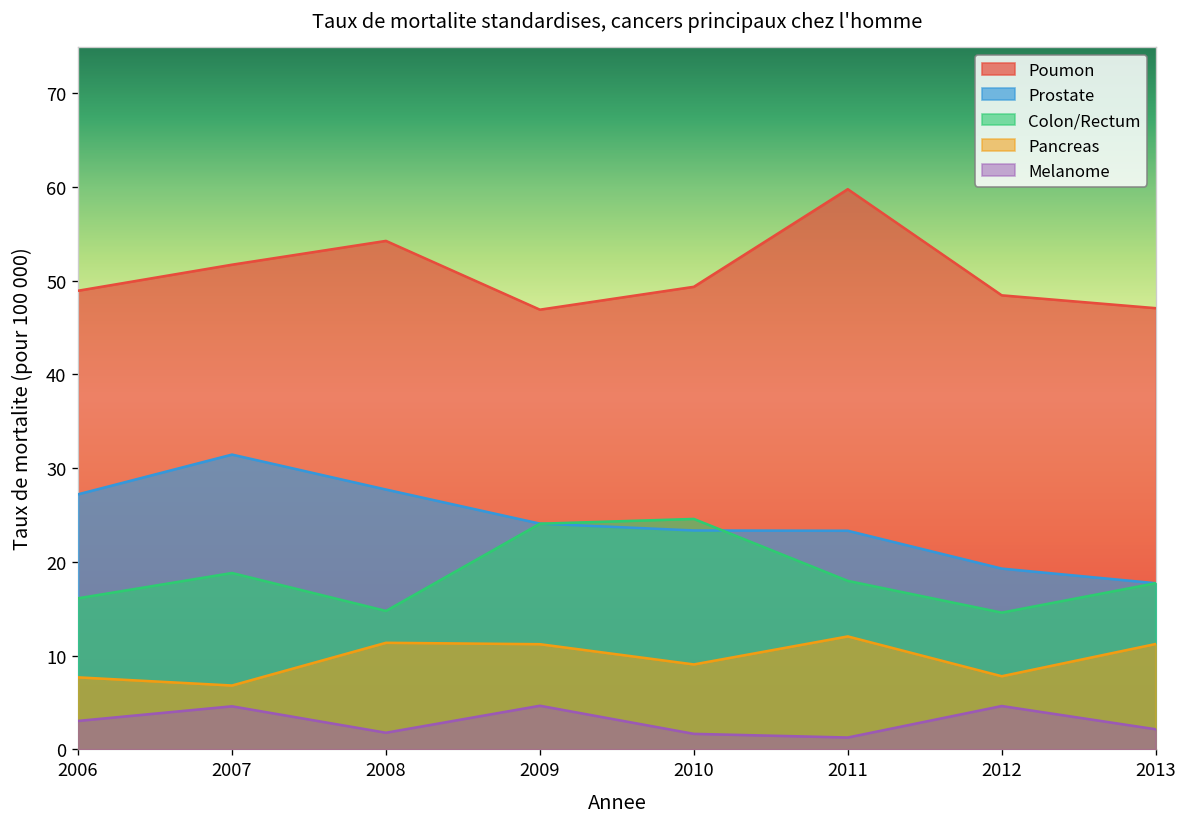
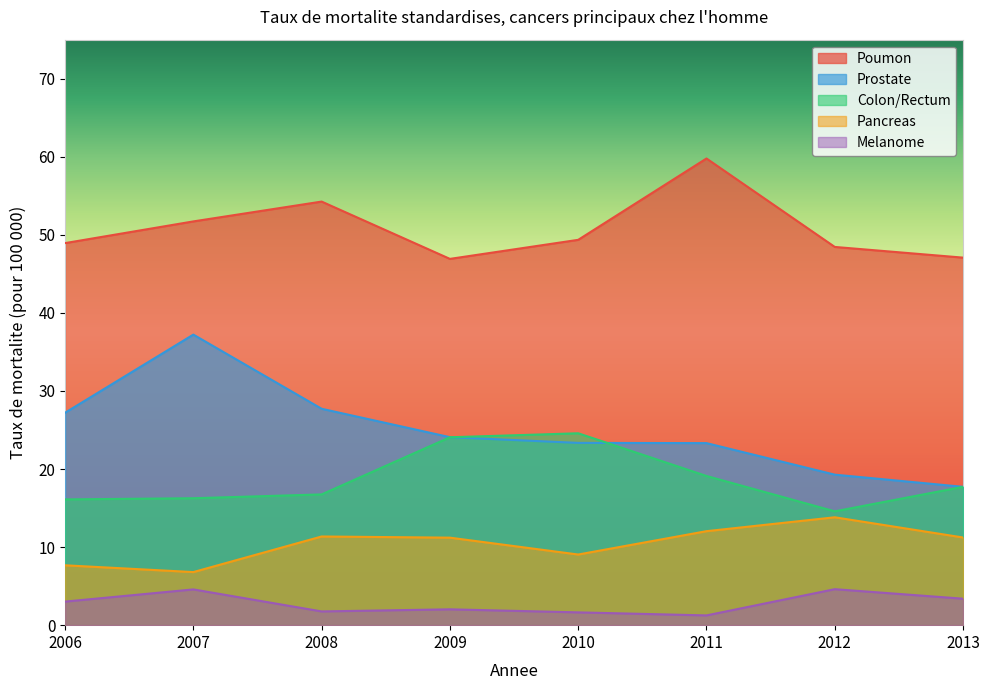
  {
    "Poumon": {
      "2006": 49,
      "2007": 52,
      "2008": 54,
      "2009": 47,
      "2010": 49,
      "2011": 60,
      "2012": 48,
      "2013": 47
    },
    "Prostate": {
      "2006": 27,
-     "2007": 31,
+     "2007": 37,
      "2008": 28,
      "2010": 23,
      "2011": 23,
      "2012": 19
    },
    "Colon/Rectum": {
      "2006": 16,
-     "2007": 19,
-     "2008": 15,
+     "2007": 16,
+     "2008": 17,
      "2010": 25,
-     "2011": 18,
+     "2011": 19,
      "2012": 15
    },
    "Pancreas": {
      "2006": 8,
      "2007": 7,
      "2008": 11,
      "2009": 11,
      "2010": 9,
      "2011": 12,
-     "2012": 8,
+     "2012": 14,
      "2013": 11
    },
    "Melanome": {
      "2006": 3,
      "2007": 5,
      "2008": 2,
-     "2009": 5,
+     "2009": 2,
      "2010": 2,
      "2011": 1,
      "2012": 5,
-     "2013": 2
+     "2013": 3
    }
  }
